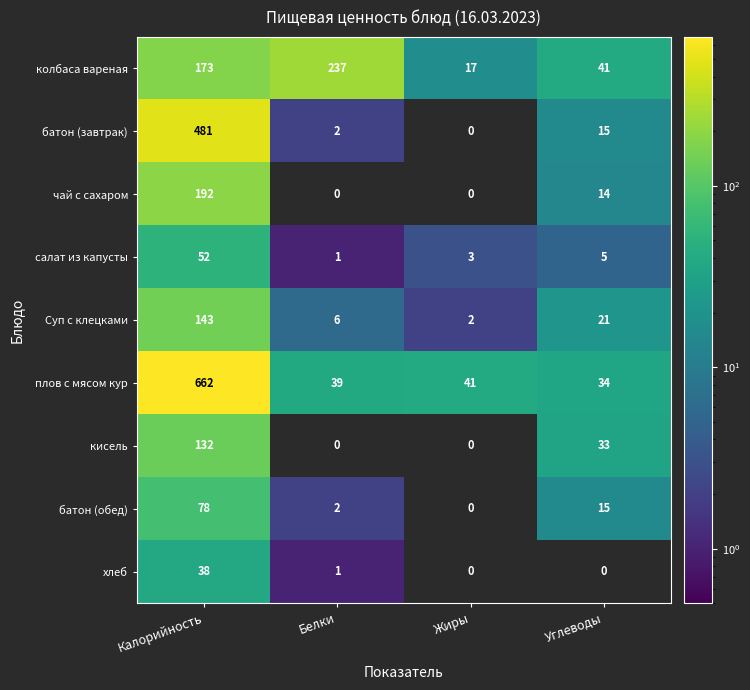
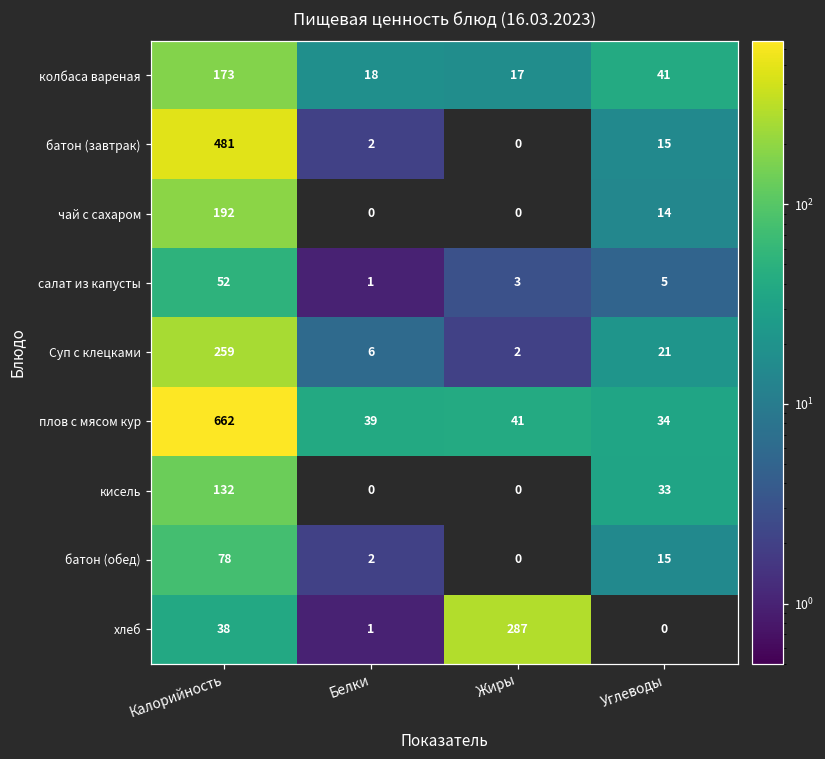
  {
    "колбаса вареная": {
      "Калорийность": 173,
-     "Белки": 237,
+     "Белки": 18,
      "Жиры": 17,
      "Углеводы": 41
    },
    "батон (завтрак)": {
      "Калорийность": 481,
      "Белки": 2,
      "Жиры": 0,
      "Углеводы": 15
    },
    "чай с сахаром": {
      "Калорийность": 192,
      "Белки": 0,
      "Жиры": 0,
      "Углеводы": 14
    },
    "салат из капусты": {
      "Калорийность": 52,
      "Белки": 1,
      "Жиры": 3,
      "Углеводы": 5
    },
    "Суп с клецками": {
-     "Калорийность": 143,
+     "Калорийность": 259,
      "Белки": 6,
      "Жиры": 2,
      "Углеводы": 21
    },
    "плов с мясом кур": {
      "Калорийность": 662,
      "Белки": 39,
      "Жиры": 41,
      "Углеводы": 34
    },
    "кисель": {
      "Калорийность": 132,
      "Белки": 0,
      "Жиры": 0,
      "Углеводы": 33
    },
    "батон (обед)": {
      "Калорийность": 78,
      "Белки": 2,
      "Жиры": 0,
      "Углеводы": 15
    },
    "хлеб": {
      "Калорийность": 38,
      "Белки": 1,
-     "Жиры": 0,
+     "Жиры": 287,
      "Углеводы": 0
    }
  }
